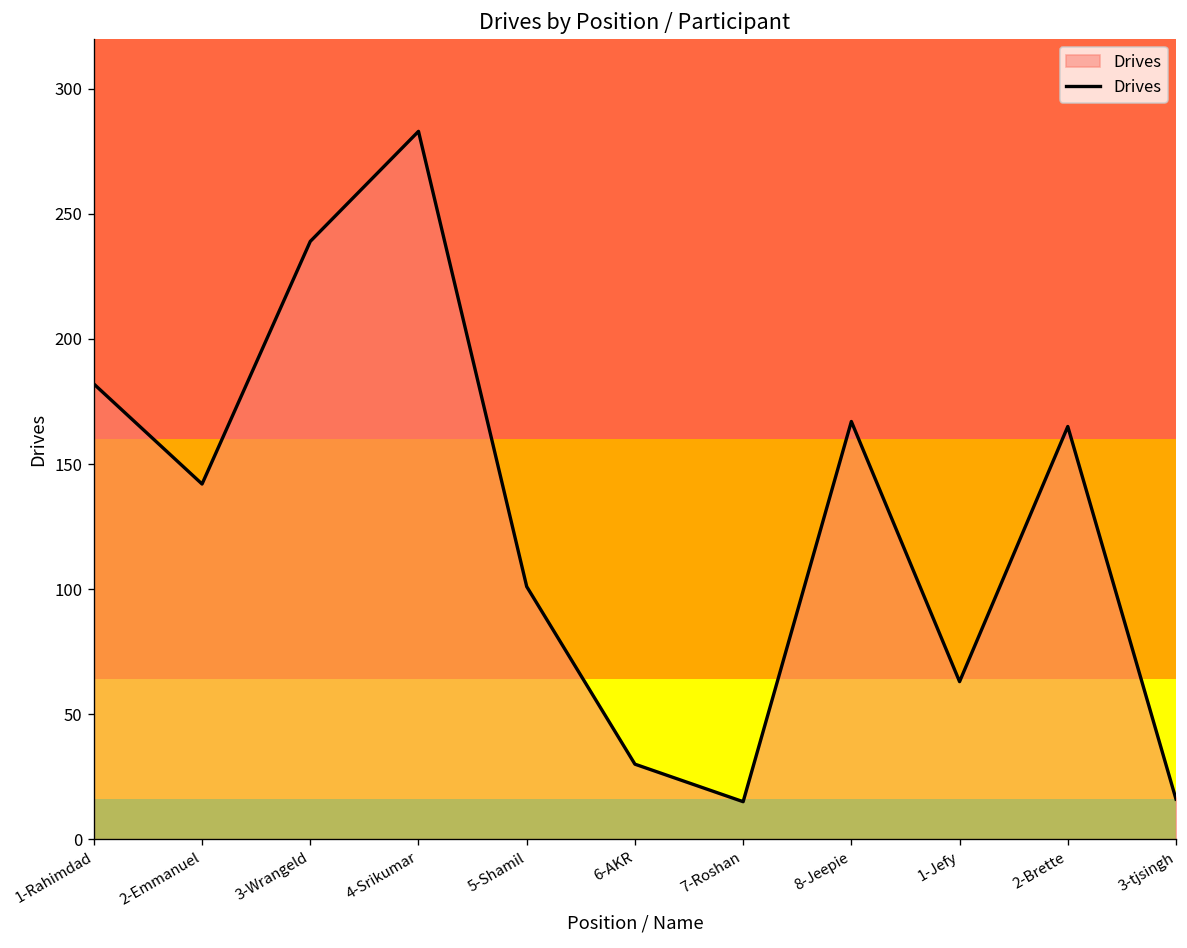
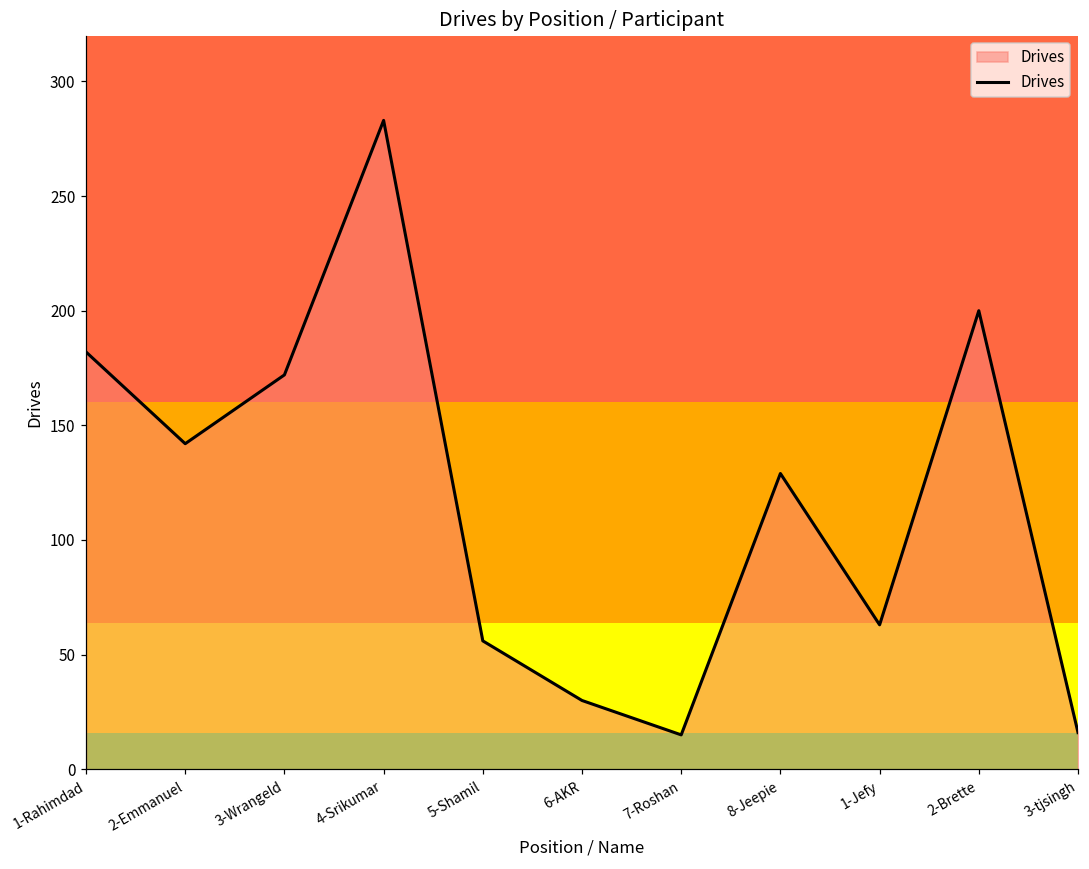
  {
    "1-Rahimdad": 182,
    "2-Emmanuel": 142,
-   "3-Wrangeld": 239,
+   "3-Wrangeld": 172,
    "4-Srikumar": 283,
-   "5-Shamil": 101,
+   "5-Shamil": 56,
    "6-AKR": 30,
    "7-Roshan": 15,
-   "8-Jeepie": 167,
+   "8-Jeepie": 129,
    "1-Jefy": 63,
-   "2-Brette": 165,
+   "2-Brette": 200,
    "3-tjsingh": 16
  }
